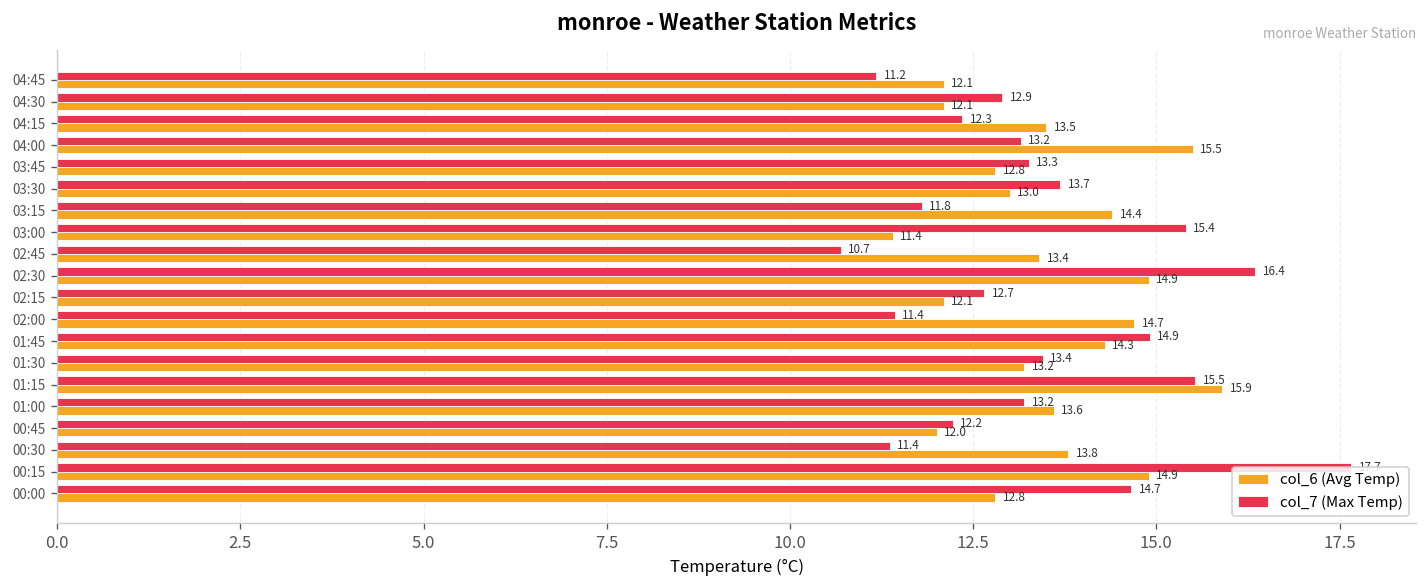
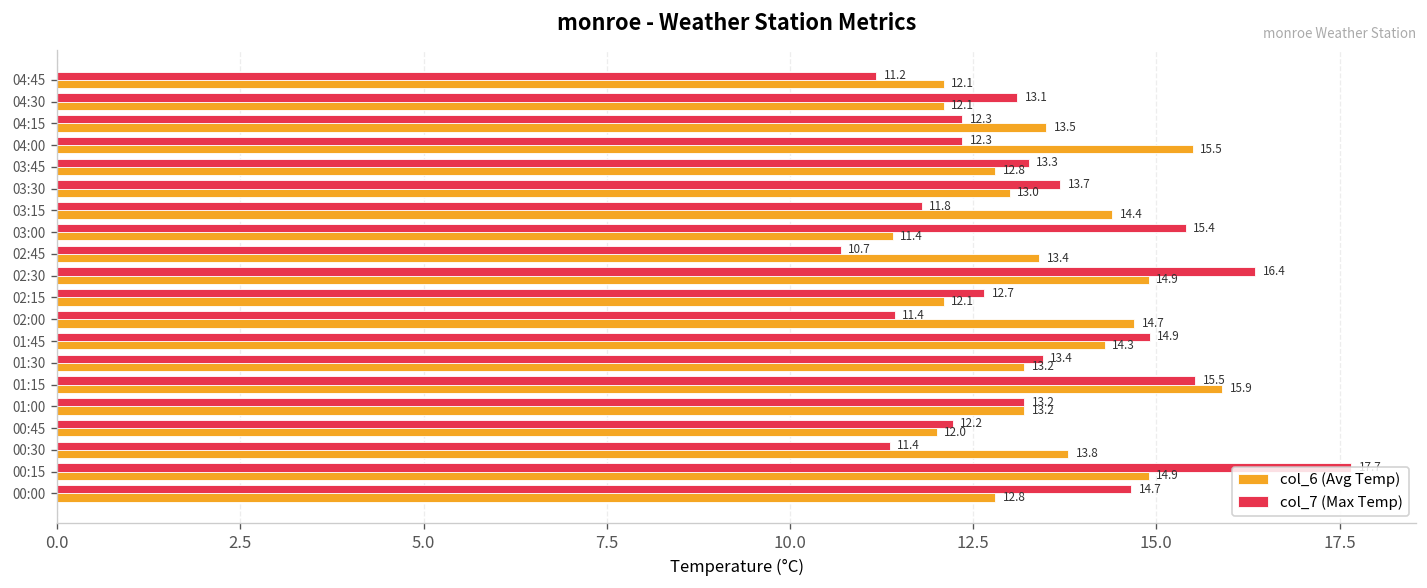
  {
    "col_6 (Avg Temp)": {
      "04:45": 12.1,
      "04:30": 12.1,
      "04:15": 13.5,
      "04:00": 15.5,
      "03:45": 12.8,
      "03:30": 13.0,
      "03:15": 14.4,
      "03:00": 11.4,
      "02:45": 13.4,
      "02:30": 14.9,
      "02:15": 12.1,
      "02:00": 14.7,
      "01:45": 14.3,
      "01:30": 13.2,
      "01:15": 15.9,
-     "01:00": 13.6,
+     "01:00": 13.2,
      "00:45": 12.0,
      "00:30": 13.8,
      "00:15": 14.9,
      "00:00": 12.8
    },
    "col_7 (Max Temp)": {
      "04:45": 11.2,
-     "04:30": 12.9,
+     "04:30": 13.1,
      "04:15": 12.3,
-     "04:00": 13.2,
+     "04:00": 12.3,
      "03:45": 13.3,
      "03:30": 13.7,
      "03:15": 11.8,
      "03:00": 15.4,
      "02:45": 10.7,
      "02:30": 16.4,
      "02:15": 12.7,
      "02:00": 11.4,
      "01:45": 14.9,
      "01:30": 13.4,
      "01:15": 15.5,
      "01:00": 13.2,
      "00:45": 12.2,
      "00:30": 11.4,
      "00:00": 14.7
    }
  }
